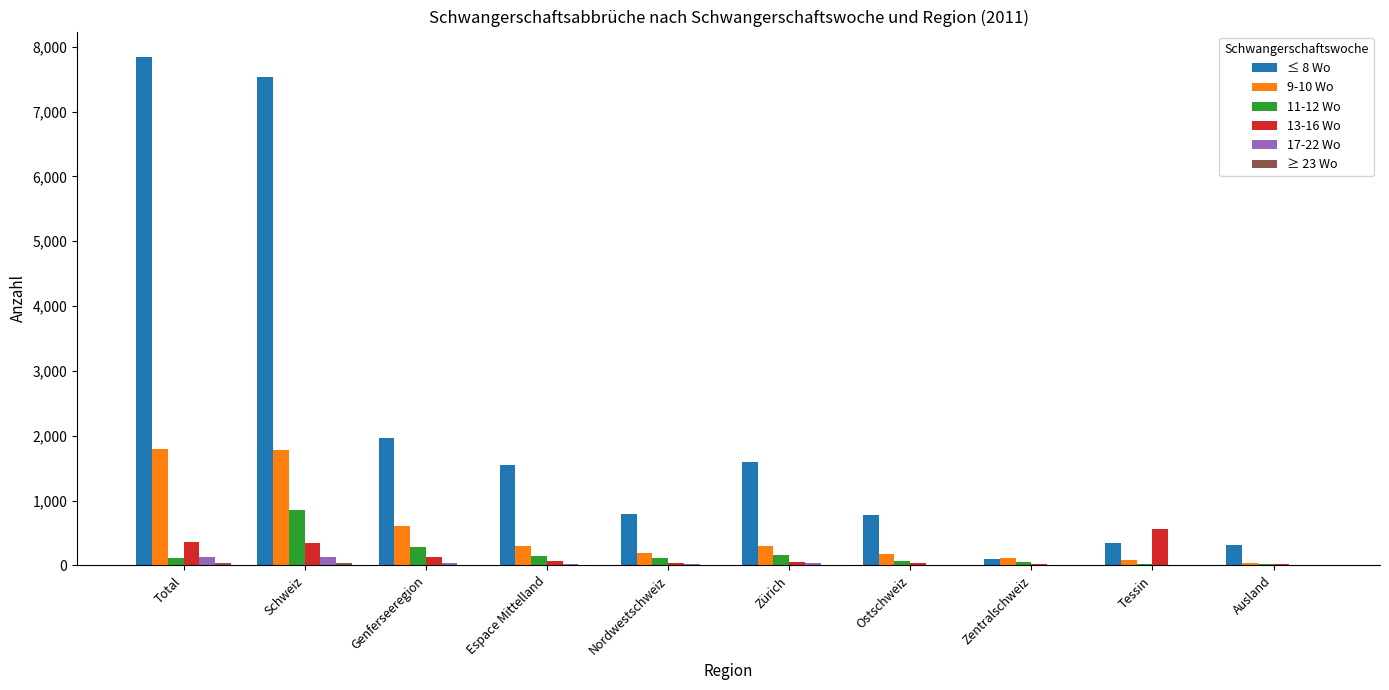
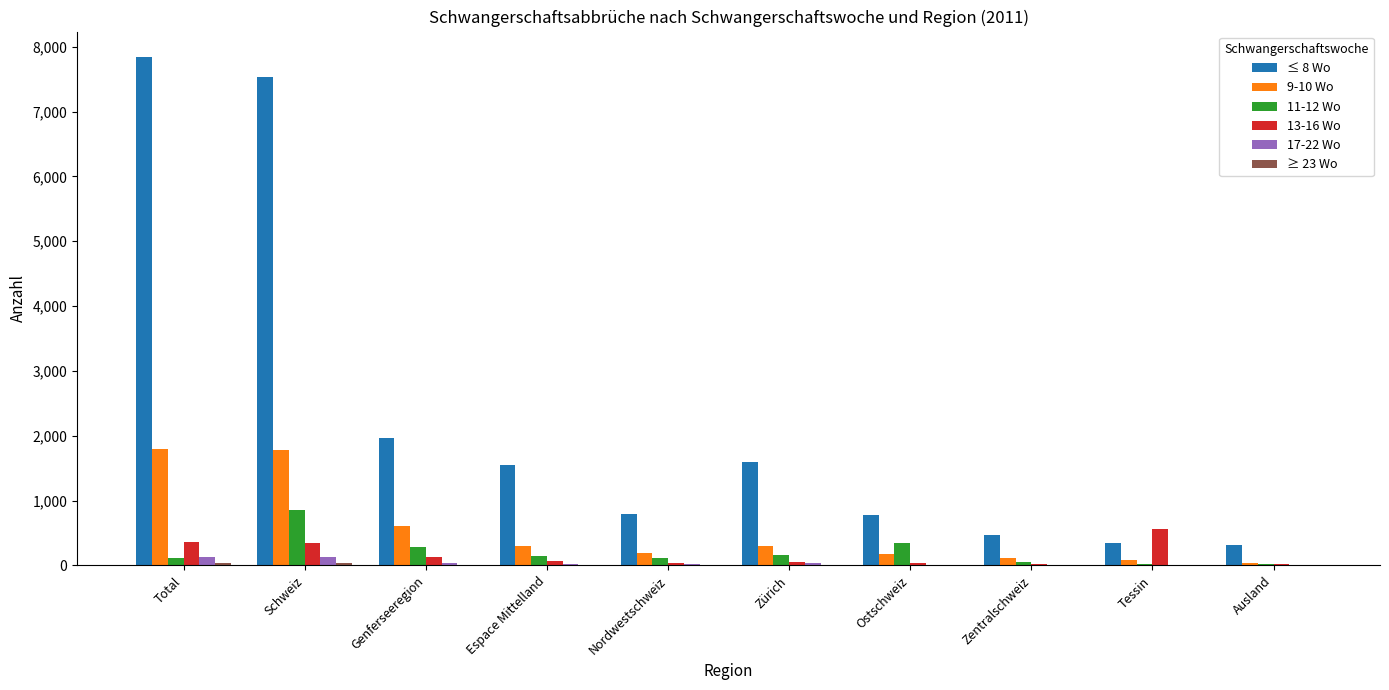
  {
    "≤ 8 Wo": {
      "Total": "7,800",
      "Schweiz": "7,500",
      "Genferseeregion": "2,000",
      "Espace Mittelland": "1,600",
      "Nordwestschweiz": "800",
      "Zürich": "1,600",
      "Ostschweiz": "800",
-     "Zentralschweiz": "100",
+     "Zentralschweiz": "500",
      "Tessin": "300",
      "Ausland": "300"
    },
    "9-10 Wo": {
      "Total": "1,800",
      "Schweiz": "1,800",
      "Genferseeregion": "600",
      "Espace Mittelland": "300",
      "Nordwestschweiz": "200",
      "Zürich": "300",
      "Ostschweiz": "200",
      "Zentralschweiz": "100",
      "Tessin": "100"
    },
    "11-12 Wo": {
      "Total": "100",
      "Schweiz": "800",
      "Genferseeregion": "300",
      "Espace Mittelland": "100",
      "Nordwestschweiz": "100",
      "Zürich": "200",
-     "Ostschweiz": "100",
+     "Ostschweiz": "300",
      "Zentralschweiz": "100"
    },
    "13-16 Wo": {
      "Total": "400",
      "Schweiz": "300",
      "Genferseeregion": "100",
      "Espace Mittelland": "100",
      "Nordwestschweiz": "0",
      "Zürich": "100",
      "Tessin": "600"
    },
    "17-22 Wo": {
      "Total": "100",
      "Schweiz": "100"
    },
    "≥ 23 Wo": {
      "Total": "0",
      "Schweiz": "0",
      "Zentralschweiz": "0"
    }
  }
